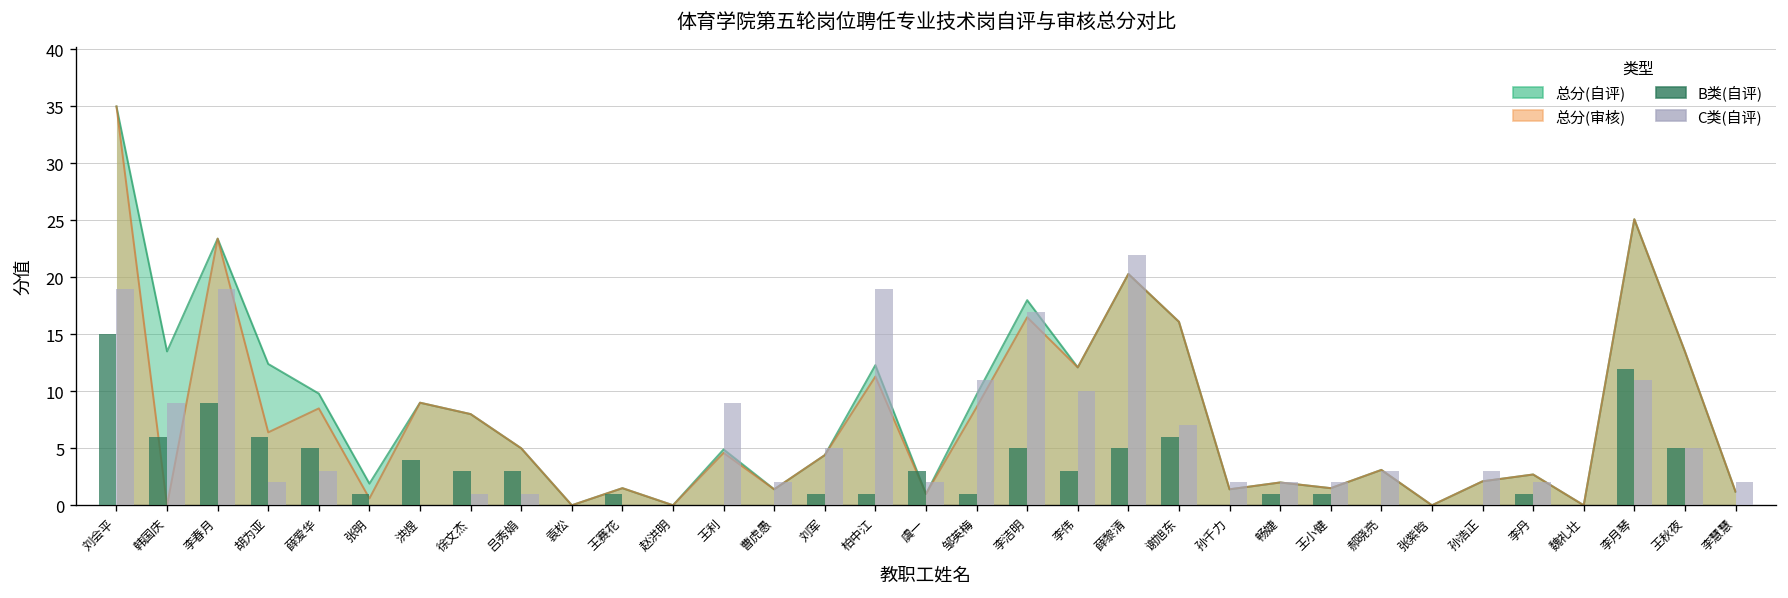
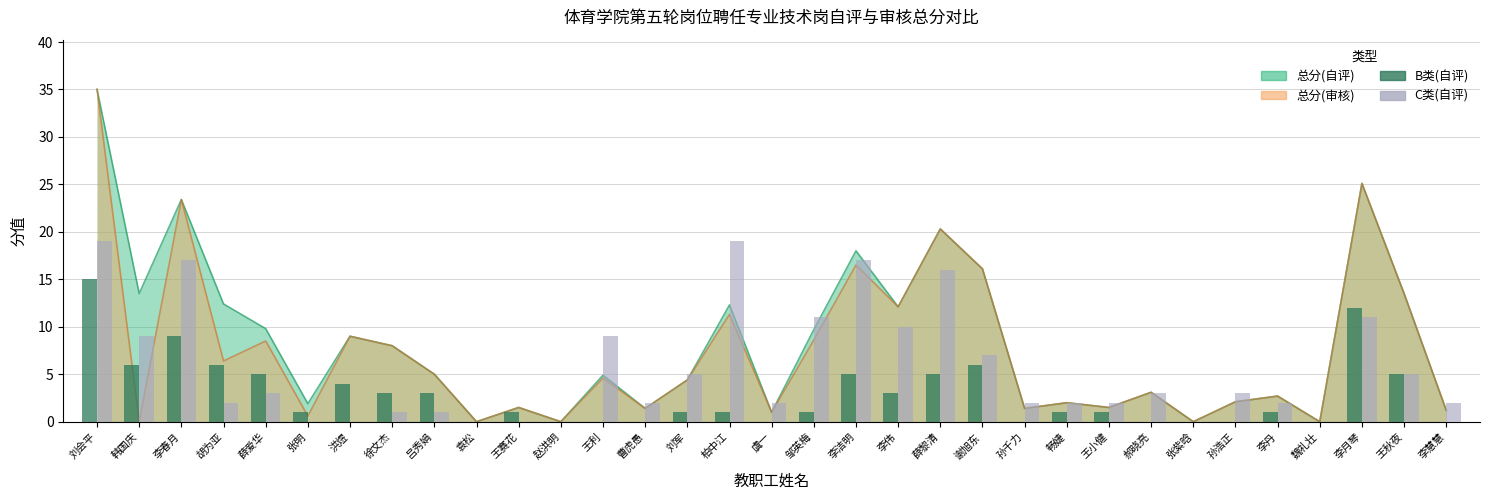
  {
    "B类(自评)": {
      "刘会平": 15,
      "韩国庆": 6,
      "李春月": 9,
      "胡为亚": 6,
      "薛爱华": 5,
      "张明": 1,
      "洪煜": 4,
      "徐文杰": 3,
      "吕秀娟": 3,
      "袁松": 0,
      "王赛花": 1,
      "赵洪明": 0,
      "王利": 0,
      "曹虎愚": 0,
      "刘军": 1,
      "柏中江": 1,
-     "虞一": 3,
+     "虞一": 0,
      "邹英梅": 1,
      "李洁明": 5,
      "李伟": 3,
      "薛黎清": 5,
      "谢旭东": 6,
      "孙千力": 0,
      "畅婕": 1,
      "王小健": 1,
      "郝晓亮": 0,
      "张紫晗": 0,
      "孙浩正": 0,
      "李丹": 1,
      "魏礼壮": 0,
      "李月琴": 12,
      "王秋夜": 5,
      "李慧慧": 0
    },
    "总分(自评)": {
      "韩国庆": 14,
      "胡为亚": 12,
      "薛爱华": 10,
      "张明": 2,
      "王利": 5,
      "柏中江": 12,
      "邹英梅": 10,
      "李洁明": 18
    },
    "C类(自评)": {
      "刘会平": 19,
      "韩国庆": 9,
-     "李春月": 19,
+     "李春月": 17,
      "胡为亚": 2,
      "薛爱华": 3,
      "张明": 0,
      "洪煜": 0,
      "徐文杰": 1,
      "吕秀娟": 1,
      "袁松": 0,
      "王赛花": 0,
      "赵洪明": 0,
      "王利": 9,
      "曹虎愚": 2,
      "刘军": 5,
      "柏中江": 19,
      "虞一": 2,
      "邹英梅": 11,
      "李洁明": 17,
      "李伟": 10,
-     "薛黎清": 22,
+     "薛黎清": 16,
      "谢旭东": 7,
      "孙千力": 2,
      "畅婕": 2,
      "王小健": 2,
      "郝晓亮": 3,
      "张紫晗": 0,
      "孙浩正": 3,
      "李丹": 2,
      "魏礼壮": 0,
      "李月琴": 11,
      "王秋夜": 5,
      "李慧慧": 2
    },
    "总分(审核)": {
      "韩国庆": 0,
      "胡为亚": 6,
      "薛爱华": 9,
      "张明": 1,
      "王利": 5,
      "柏中江": 11,
      "邹英梅": 9,
      "李洁明": 17
    }
  }
